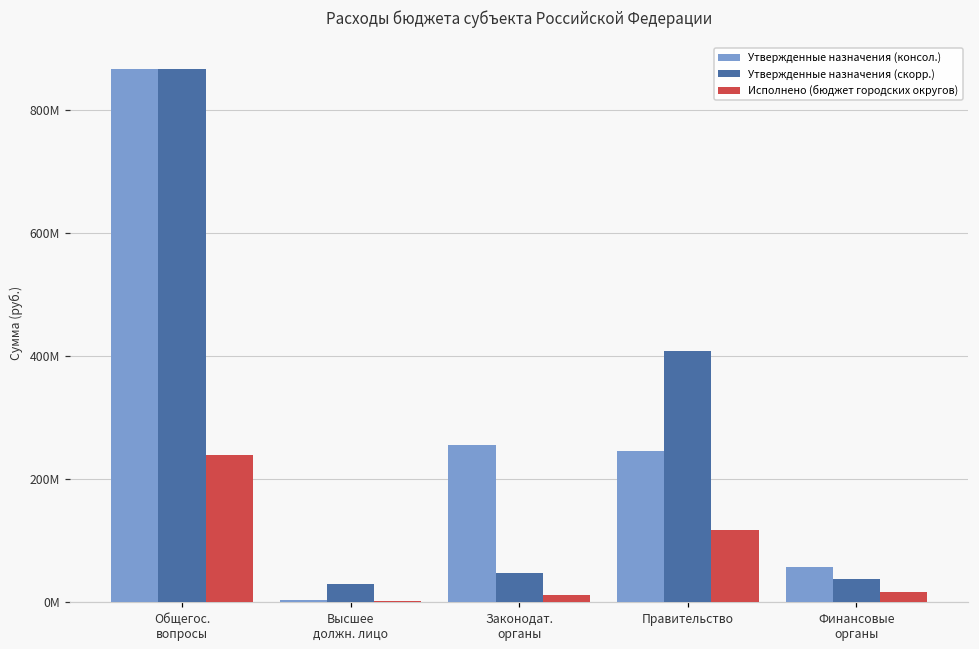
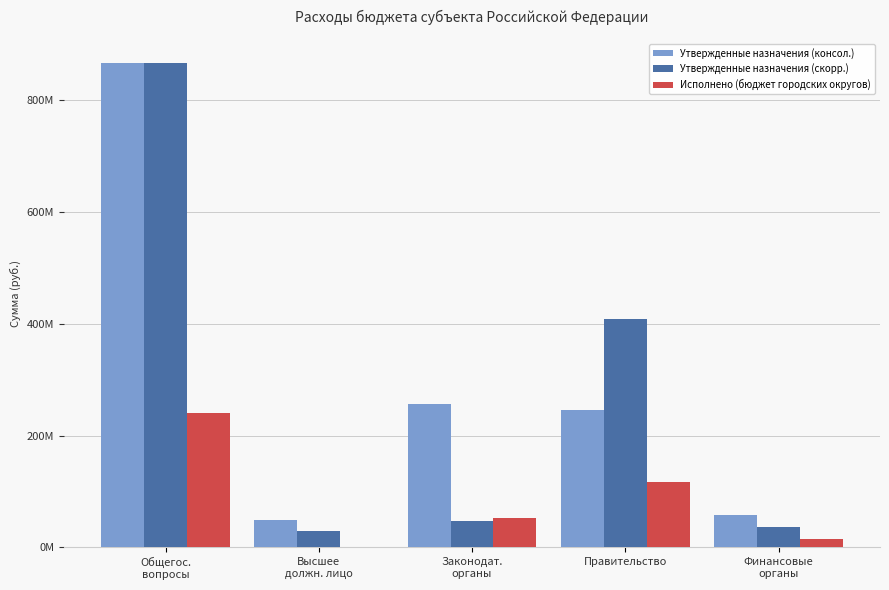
  {
    "Утвержденные назначения (консол.)": {
      "Общегос. вопросы": 870000000,
-     "Высшее должн. лицо": 0,
+     "Высшее должн. лицо": 50000000,
      "Законодат. органы": 260000000,
      "Правительство": 250000000,
      "Финансовые органы": 60000000
    },
    "Утвержденные назначения (скорр.)": {
      "Общегос. вопросы": 870000000,
      "Высшее должн. лицо": 30000000,
      "Законодат. органы": 50000000,
      "Правительство": 410000000,
      "Финансовые органы": 40000000
    },
    "Исполнено (бюджет городских округов)": {
      "Общегос. вопросы": 240000000,
-     "Законодат. органы": 10000000,
+     "Законодат. органы": 50000000,
      "Правительство": 120000000,
      "Финансовые органы": 20000000
    }
  }
